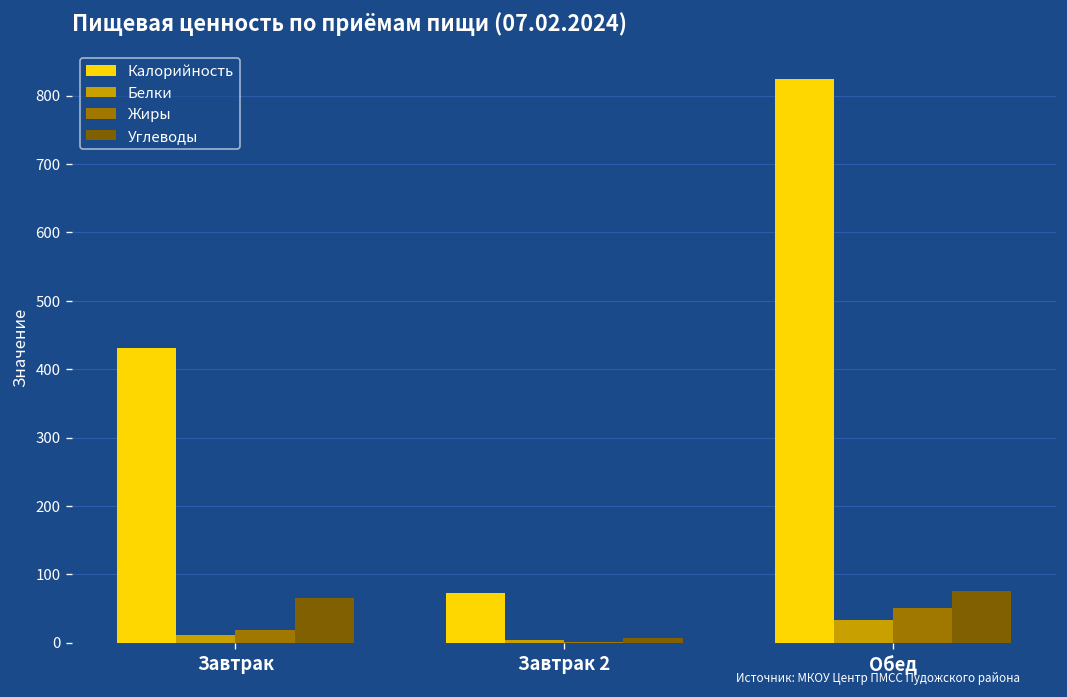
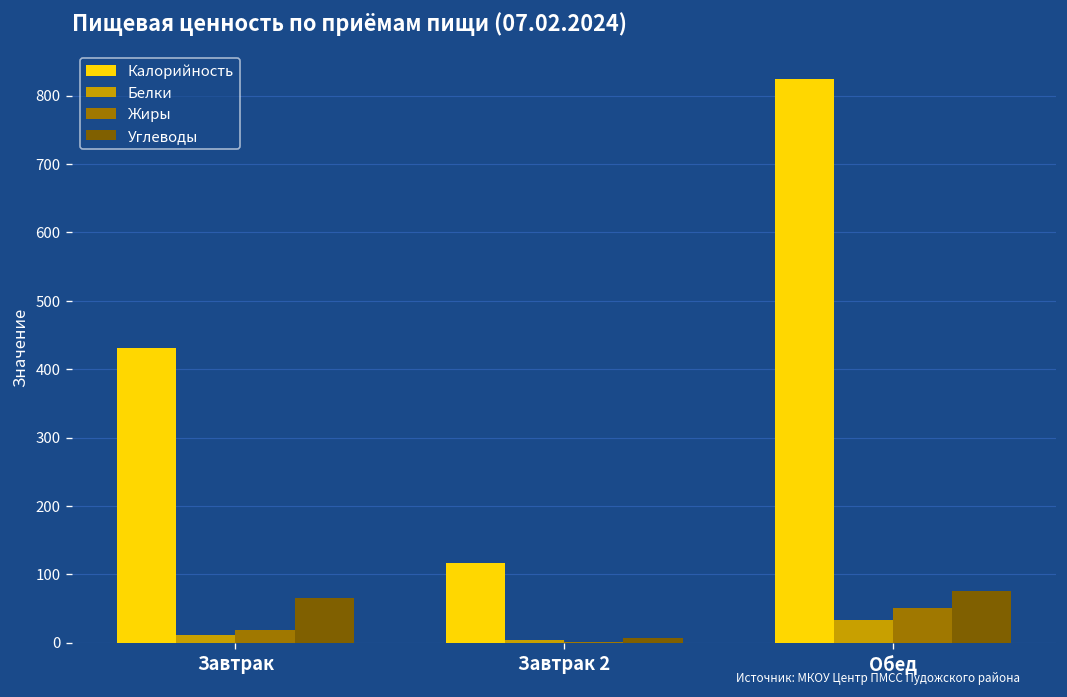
  {
    "Калорийность": {
      "Завтрак": 430,
-     "Завтрак 2": 70,
+     "Завтрак 2": 120,
      "Обед": 820
    }
  }
